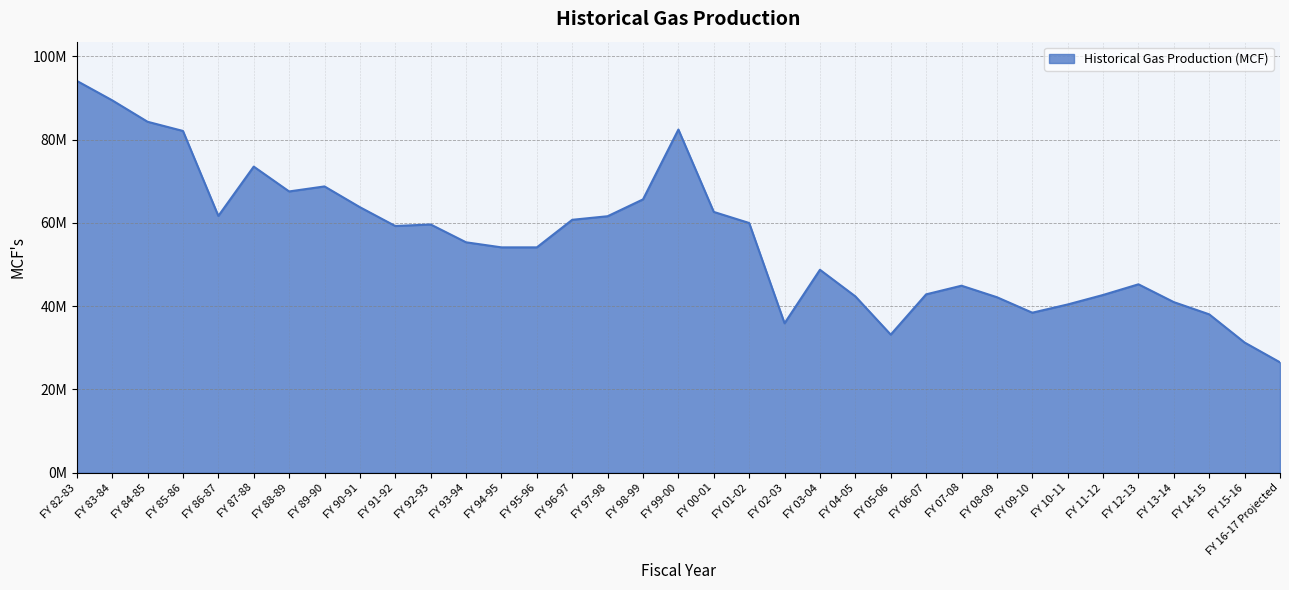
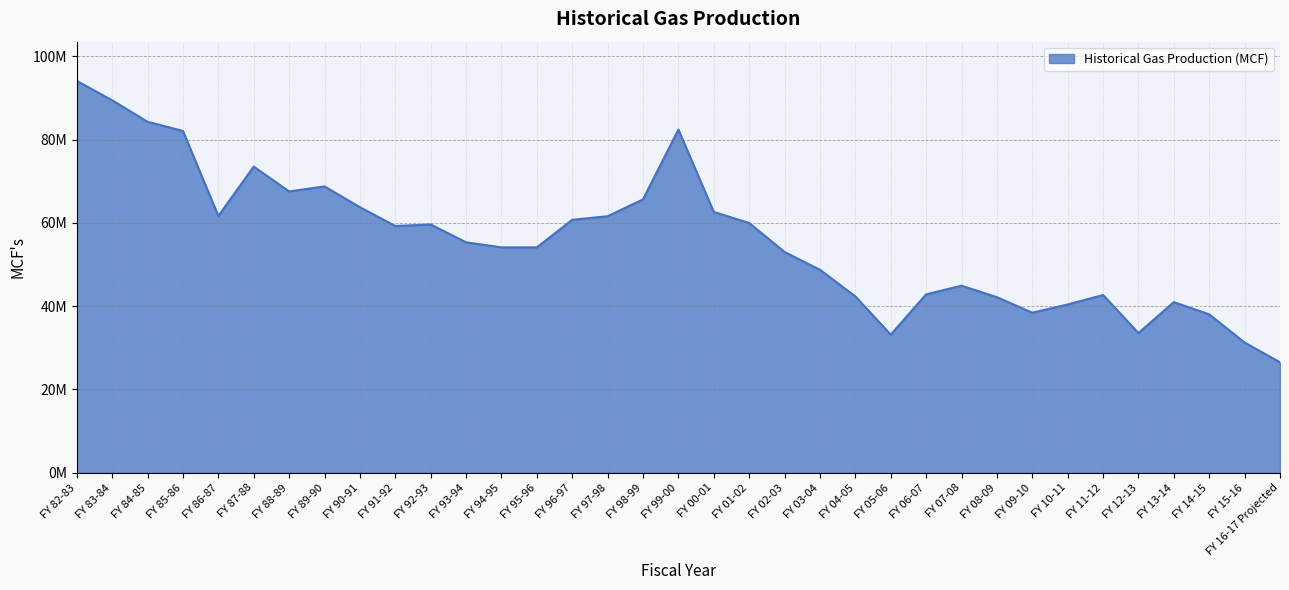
  {
    "FY 82-83": 94000000,
    "FY 83-84": 89000000,
    "FY 84-85": 84000000,
    "FY 85-86": 82000000,
    "FY 86-87": 62000000,
    "FY 87-88": 74000000,
    "FY 88-89": 68000000,
    "FY 89-90": 69000000,
    "FY 90-91": 64000000,
    "FY 91-92": 59000000,
    "FY 92-93": 60000000,
    "FY 93-94": 55000000,
    "FY 94-95": 54000000,
    "FY 95-96": 54000000,
    "FY 96-97": 61000000,
    "FY 97-98": 62000000,
    "FY 98-99": 66000000,
    "FY 99-00": 82000000,
    "FY 00-01": 63000000,
    "FY 01-02": 60000000,
-   "FY 02-03": 36000000,
+   "FY 02-03": 53000000,
    "FY 03-04": 49000000,
    "FY 04-05": 42000000,
    "FY 05-06": 33000000,
    "FY 06-07": 43000000,
    "FY 07-08": 45000000,
    "FY 08-09": 42000000,
    "FY 09-10": 38000000,
    "FY 10-11": 40000000,
    "FY 11-12": 43000000,
-   "FY 12-13": 45000000,
+   "FY 12-13": 34000000,
    "FY 13-14": 41000000,
    "FY 14-15": 38000000,
    "FY 15-16": 31000000,
    "FY 16-17 Projected": 27000000
  }
